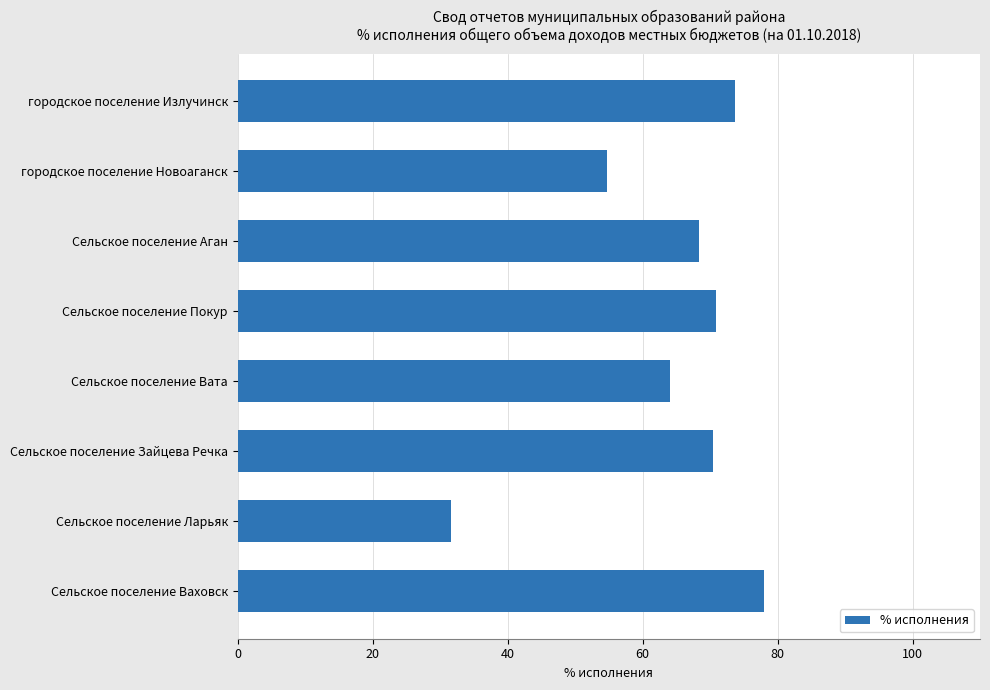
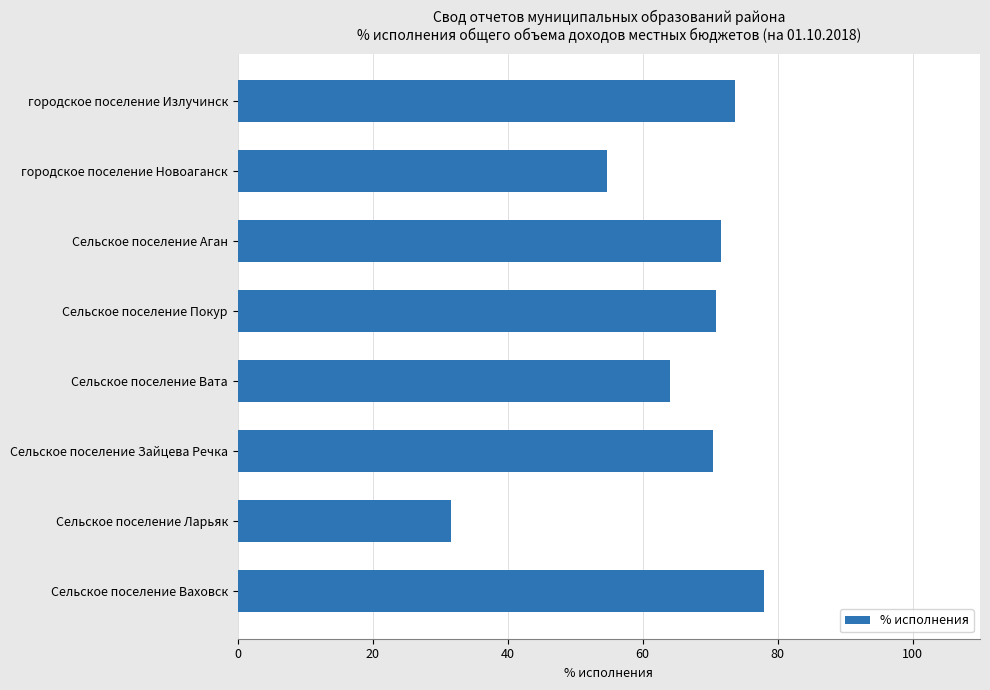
  {
    "городское поселение Излучинск": 74,
    "городское поселение Новоаганск": 55,
-   "Сельское поселение Аган": 68,
+   "Сельское поселение Аган": 72,
    "Сельское поселение Покур": 71,
    "Сельское поселение Вата": 64,
    "Сельское поселение Зайцева Речка": 70,
    "Сельское поселение Ларьяк": 32,
    "Сельское поселение Ваховск": 78
  }
